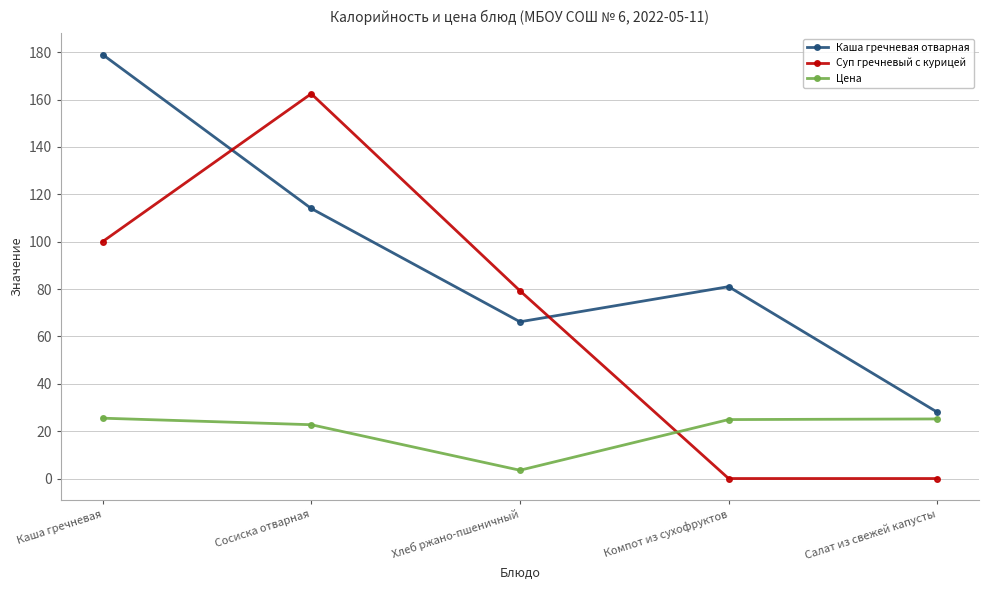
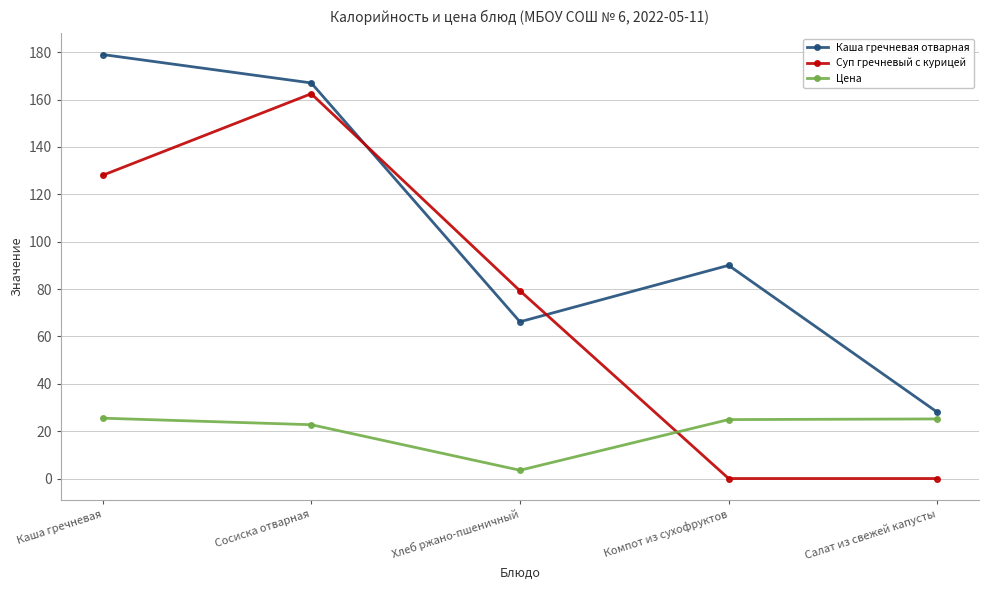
  {
    "Каша гречневая отварная": {
      "Каша гречневая": 179,
-     "Сосиска отварная": 114,
+     "Сосиска отварная": 167,
      "Хлеб ржано-пшеничный": 66,
-     "Компот из сухофруктов": 81,
+     "Компот из сухофруктов": 90,
      "Салат из свежей капусты": 28
    },
    "Суп гречневый с курицей": {
-     "Каша гречневая": 100,
+     "Каша гречневая": 128,
      "Сосиска отварная": 162,
      "Хлеб ржано-пшеничный": 79,
      "Компот из сухофруктов": 0,
      "Салат из свежей капусты": 0
    },
    "Цена": {
      "Каша гречневая": 25,
      "Сосиска отварная": 23,
      "Хлеб ржано-пшеничный": 4,
      "Компот из сухофруктов": 25,
      "Салат из свежей капусты": 25
    }
  }
